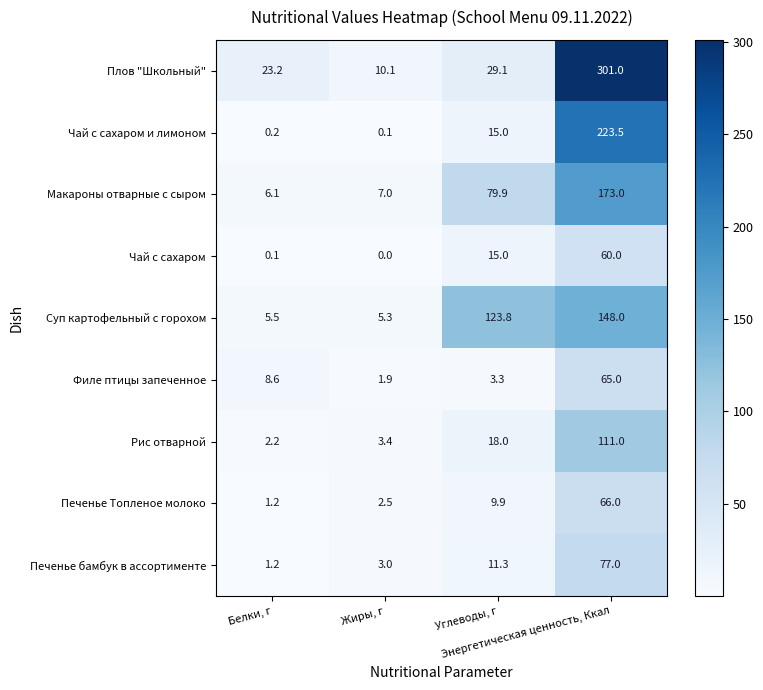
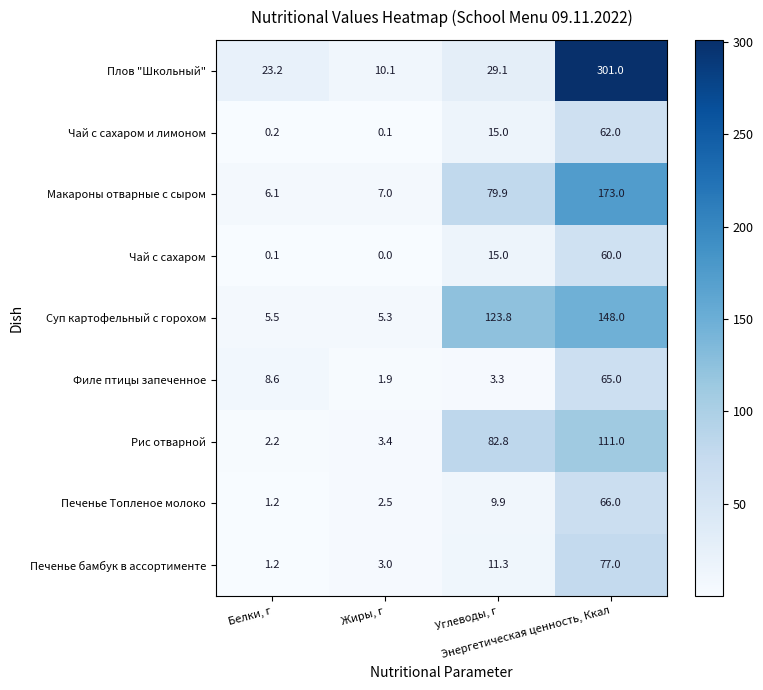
  {
    "Плов \"Школьный\"": {
      "Белки, г": 23.2,
      "Жиры, г": 10.1,
      "Углеводы, г": 29.1,
      "Энергетическая ценность, Ккал": 301.0
    },
    "Чай с сахаром и лимоном": {
      "Белки, г": 0.2,
      "Жиры, г": 0.1,
      "Углеводы, г": 15.0,
-     "Энергетическая ценность, Ккал": 223.5
+     "Энергетическая ценность, Ккал": 62.0
    },
    "Макароны отварные с сыром": {
      "Белки, г": 6.1,
      "Жиры, г": 7.0,
      "Углеводы, г": 79.9,
      "Энергетическая ценность, Ккал": 173.0
    },
    "Чай с сахаром": {
      "Белки, г": 0.1,
      "Жиры, г": 0.0,
      "Углеводы, г": 15.0,
      "Энергетическая ценность, Ккал": 60.0
    },
    "Суп картофельный с горохом": {
      "Белки, г": 5.5,
      "Жиры, г": 5.3,
      "Углеводы, г": 123.8,
      "Энергетическая ценность, Ккал": 148.0
    },
    "Филе птицы запеченное": {
      "Белки, г": 8.6,
      "Жиры, г": 1.9,
      "Углеводы, г": 3.3,
      "Энергетическая ценность, Ккал": 65.0
    },
    "Рис отварной": {
      "Белки, г": 2.2,
      "Жиры, г": 3.4,
-     "Углеводы, г": 18.0,
+     "Углеводы, г": 82.8,
      "Энергетическая ценность, Ккал": 111.0
    },
    "Печенье Топленое молоко": {
      "Белки, г": 1.2,
      "Жиры, г": 2.5,
      "Углеводы, г": 9.9,
      "Энергетическая ценность, Ккал": 66.0
    },
    "Печенье бамбук в ассортименте": {
      "Белки, г": 1.2,
      "Жиры, г": 3.0,
      "Углеводы, г": 11.3,
      "Энергетическая ценность, Ккал": 77.0
    }
  }
